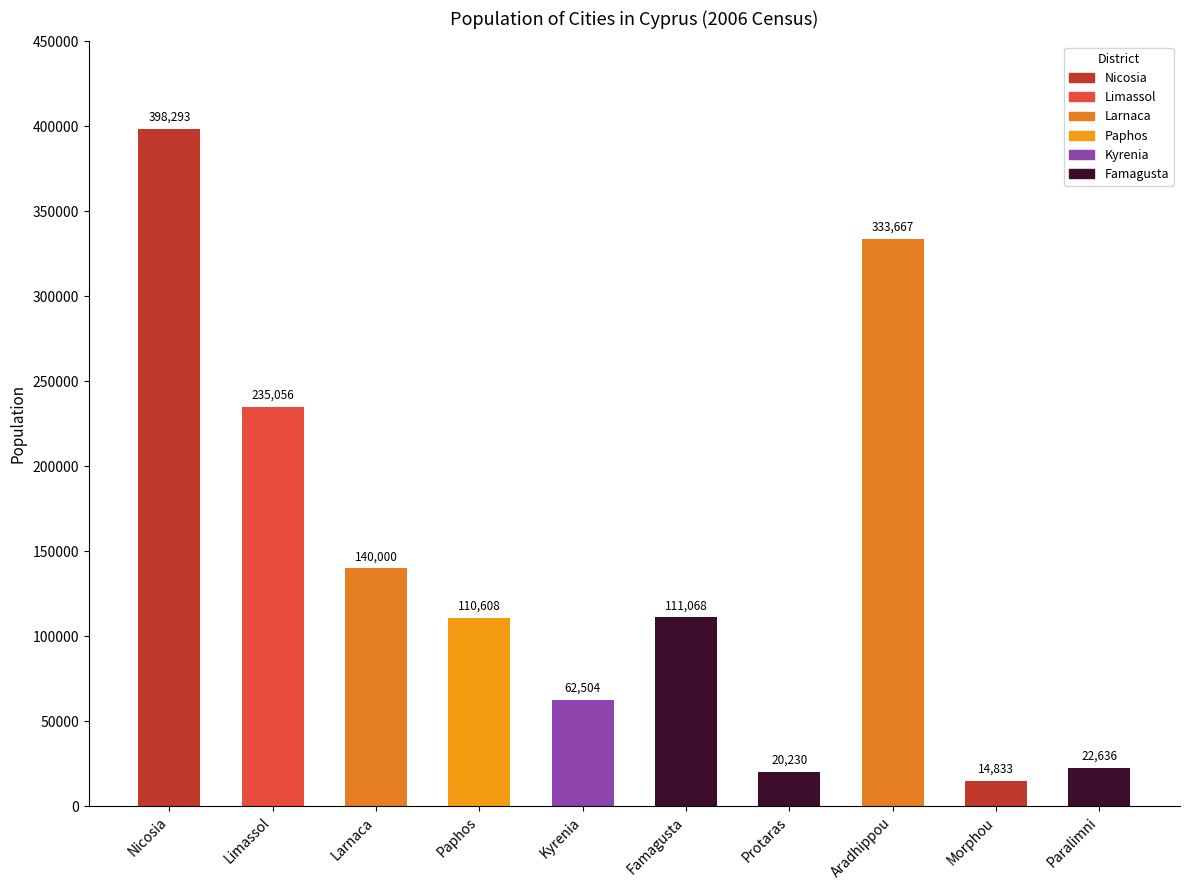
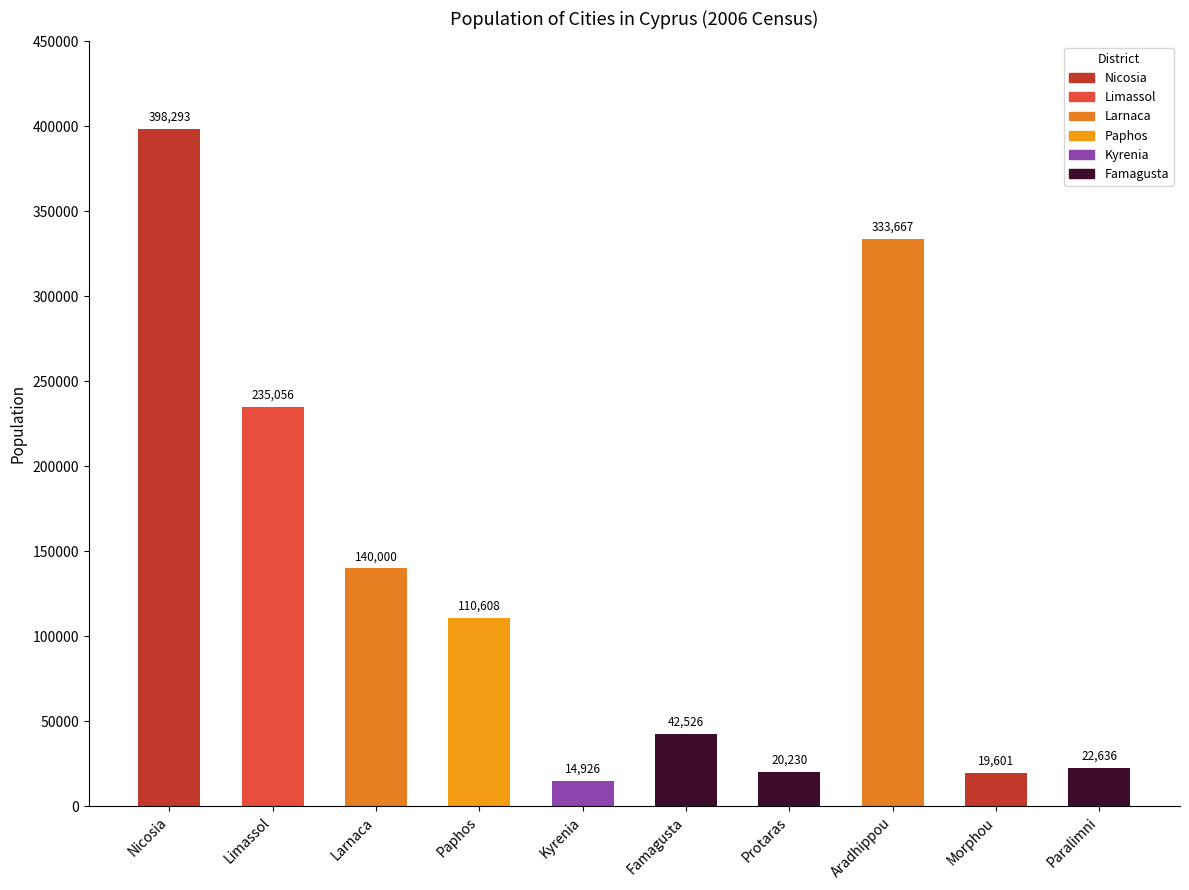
  {
    "Nicosia": "398,293",
    "Limassol": "235,056",
    "Larnaca": "140,000",
    "Paphos": "110,608",
-   "Kyrenia": "62,504",
-   "Famagusta": "111,068",
+   "Kyrenia": "14,926",
+   "Famagusta": "42,526",
    "Protaras": "20,230",
    "Aradhippou": "333,667",
-   "Morphou": "14,833",
+   "Morphou": "19,601",
    "Paralimni": "22,636"
  }
